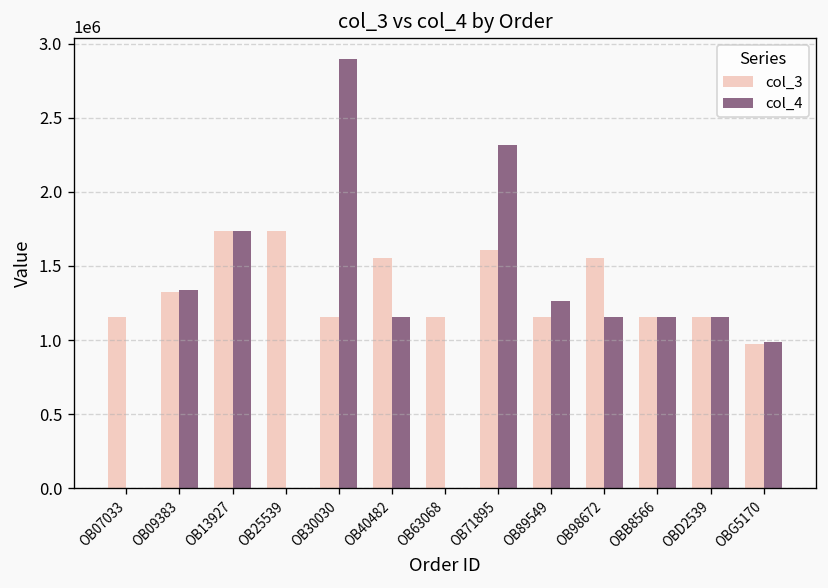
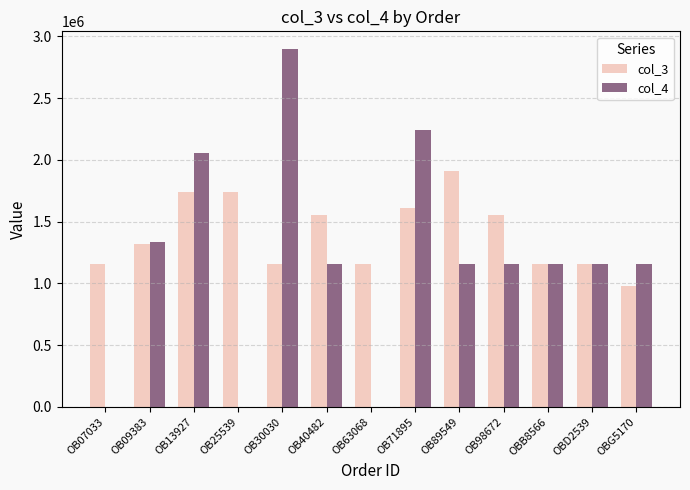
  {
    "col_3": {
      "OB07033": 1160000,
      "OB09383": 1320000,
      "OB13927": 1740000,
      "OB25539": 1740000,
      "OB30030": 1160000,
      "OB40482": 1550000,
      "OB63068": 1160000,
      "OB71895": 1610000,
-     "OB89549": 1160000,
+     "OB89549": 1910000,
      "OB98672": 1550000,
      "OBB8566": 1160000,
      "OBD2539": 1160000,
      "OBG5170": 980000
    },
    "col_4": {
      "OB07033": 0,
      "OB09383": 1340000,
-     "OB13927": 1740000,
+     "OB13927": 2060000,
      "OB25539": 0,
      "OB30030": 2900000,
      "OB40482": 1160000,
      "OB63068": 0,
-     "OB71895": 2320000,
-     "OB89549": 1260000,
+     "OB71895": 2240000,
+     "OB89549": 1160000,
      "OB98672": 1160000,
      "OBB8566": 1160000,
      "OBD2539": 1160000,
-     "OBG5170": 990000
+     "OBG5170": 1160000
    }
  }
